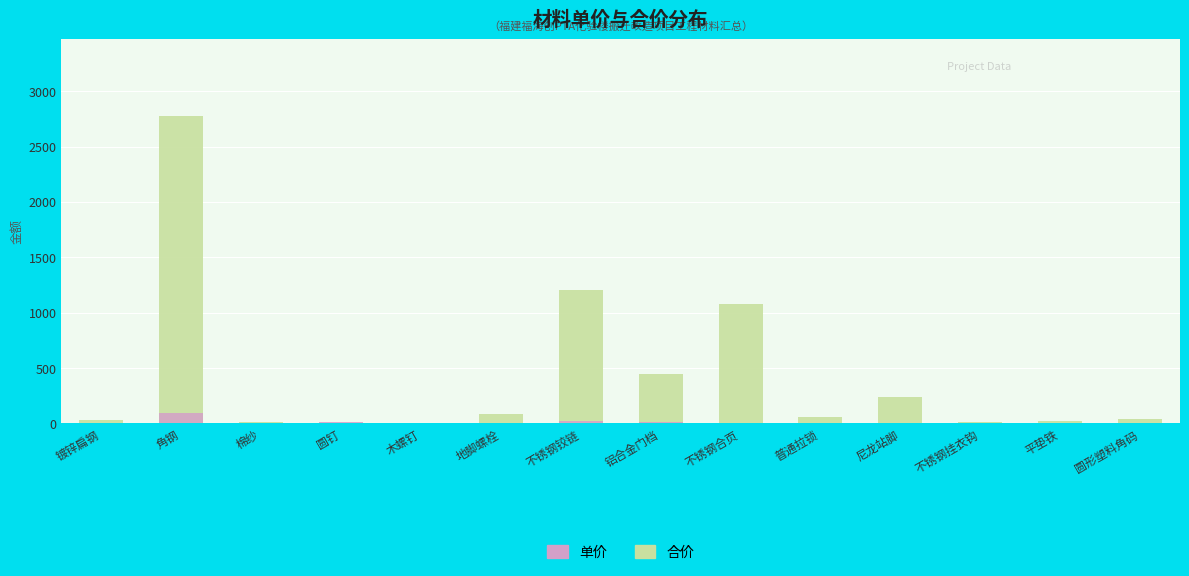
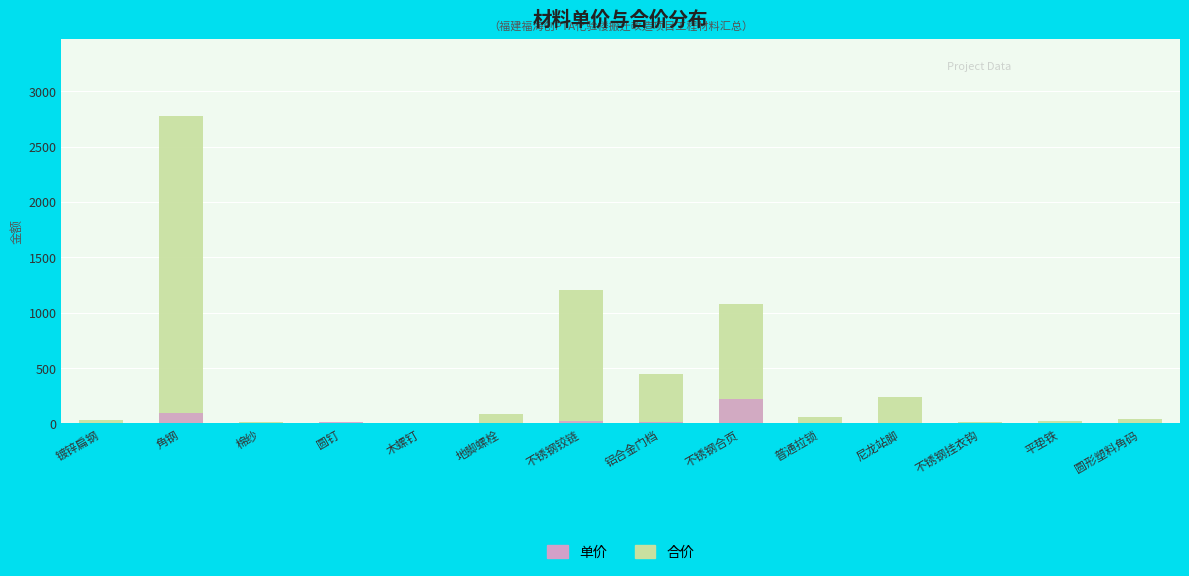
  {
    "合价": {
      "镀锌扁钢": 30,
      "角钢": 2780,
      "地脚螺栓": 90,
      "不锈钢铰链": 1200,
      "铝合金门档": 450,
      "不锈钢合页": 1080,
      "普通拉锁": 60,
      "尼龙站脚": 240,
      "平垫铁": 20,
      "圆形塑料角码": 40
    },
    "单价": {
-     "不锈钢合页": 10
+     "不锈钢合页": 220
    }
  }
